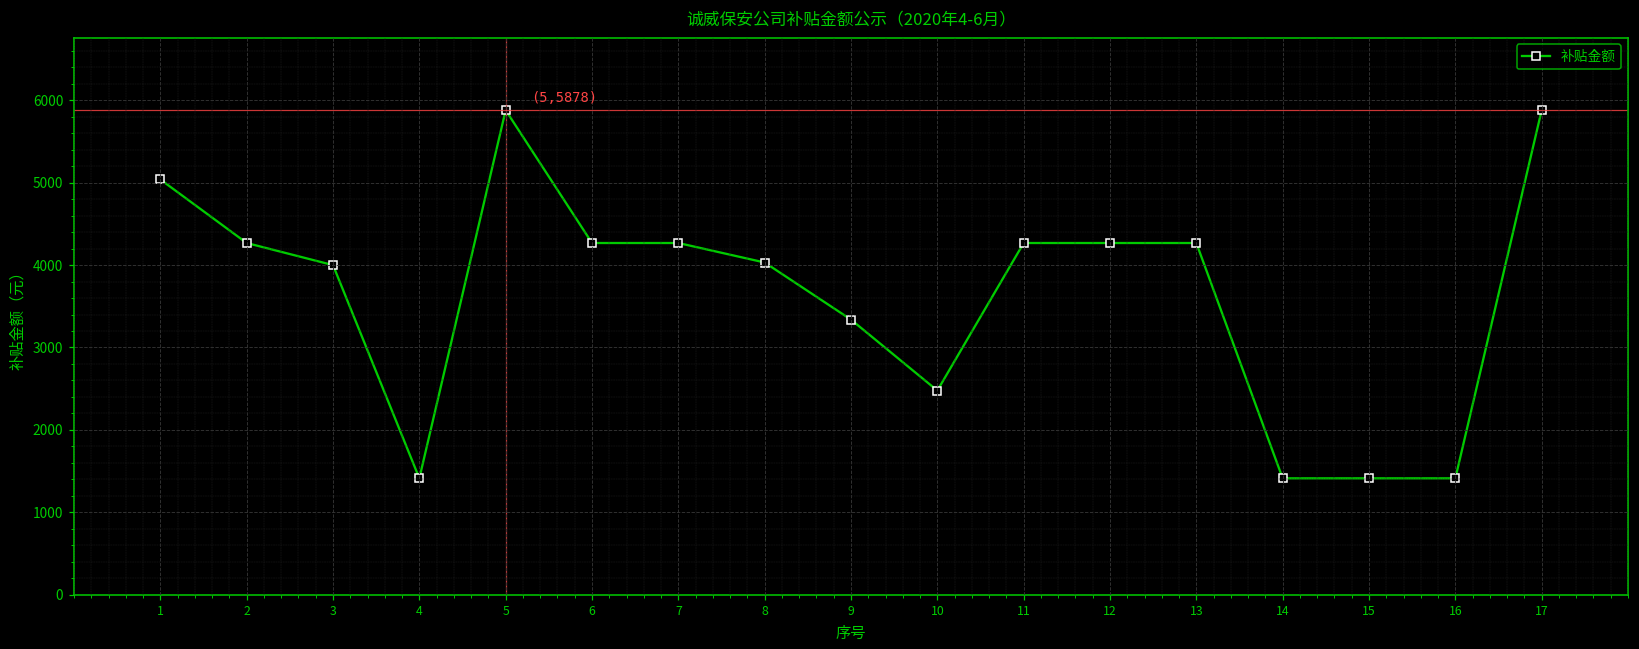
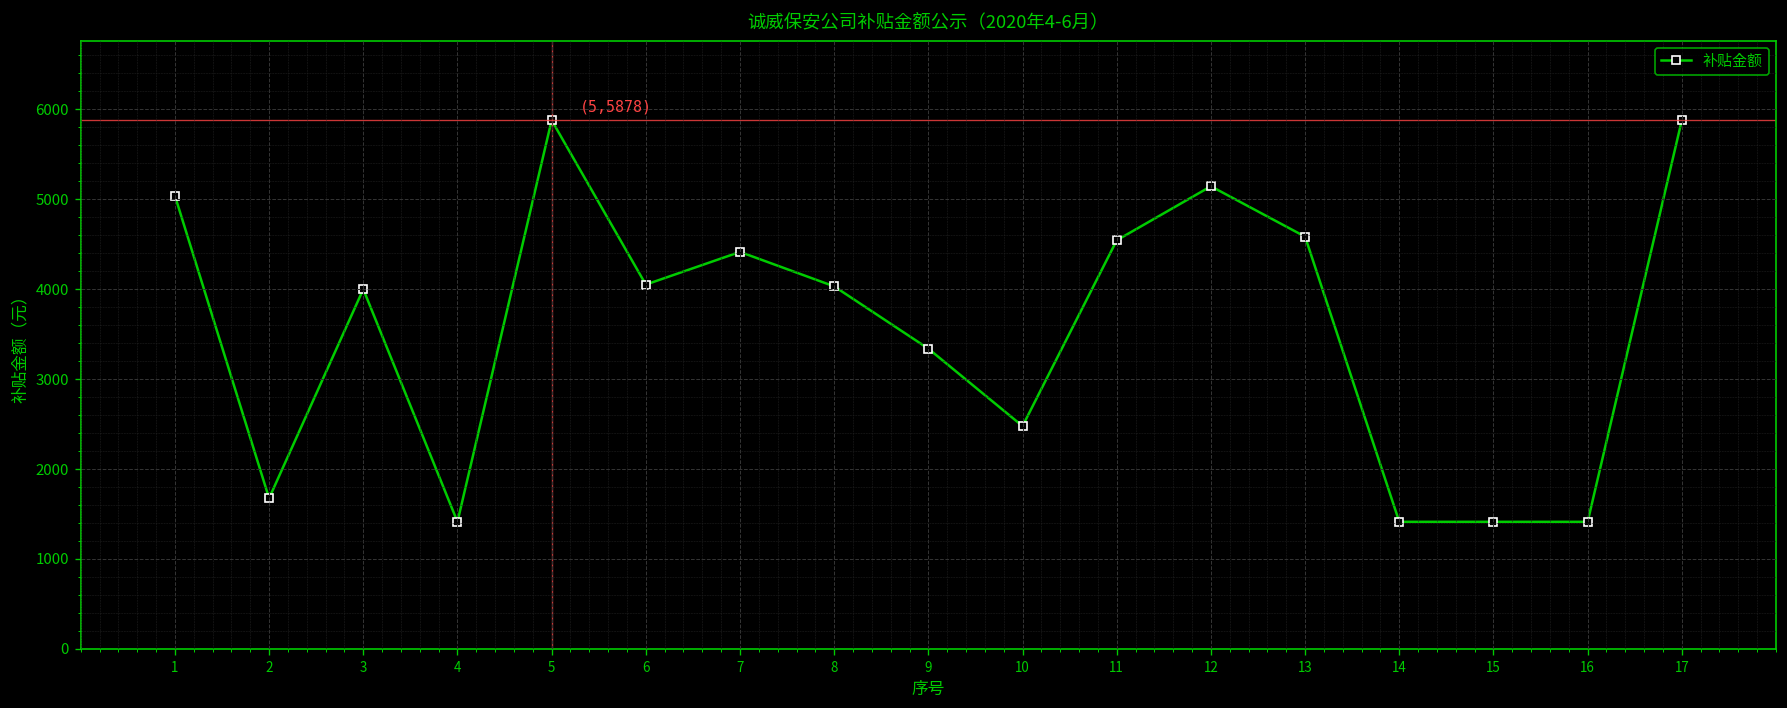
  {
    "1": 5000,
-   "2": 4300,
+   "2": 1700,
    "3": 4000,
    "4": 1400,
-   "6": 4300,
-   "7": 4300,
+   "6": 4100,
+   "7": 4400,
    "8": 4000,
    "9": 3300,
    "10": 2500,
-   "11": 4300,
-   "12": 4300,
-   "13": 4300,
+   "11": 4500,
+   "12": 5100,
+   "13": 4600,
    "14": 1400,
    "15": 1400,
    "16": 1400,
    "17": 5900
  }
